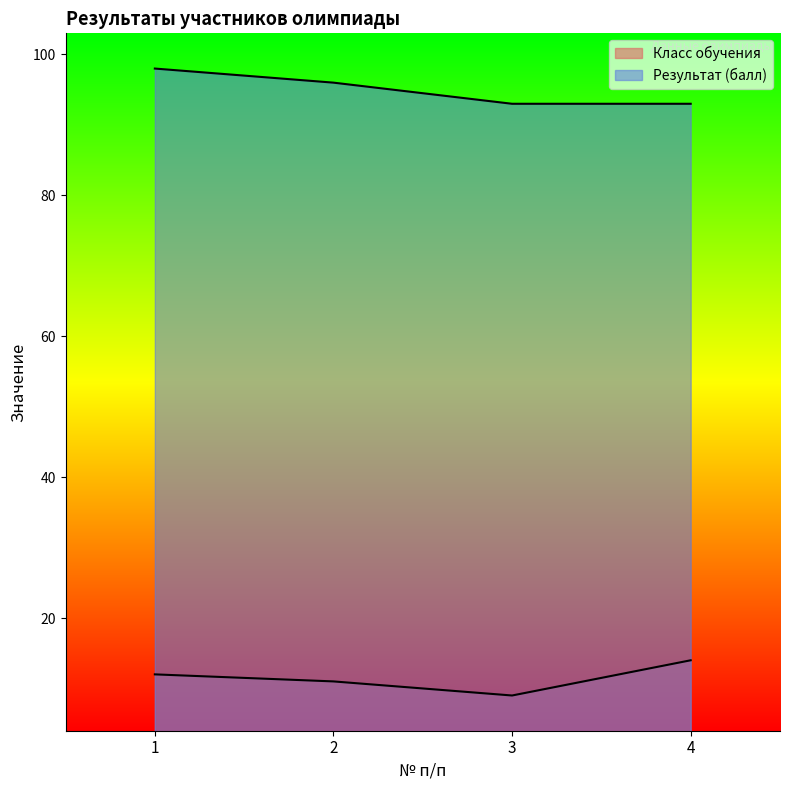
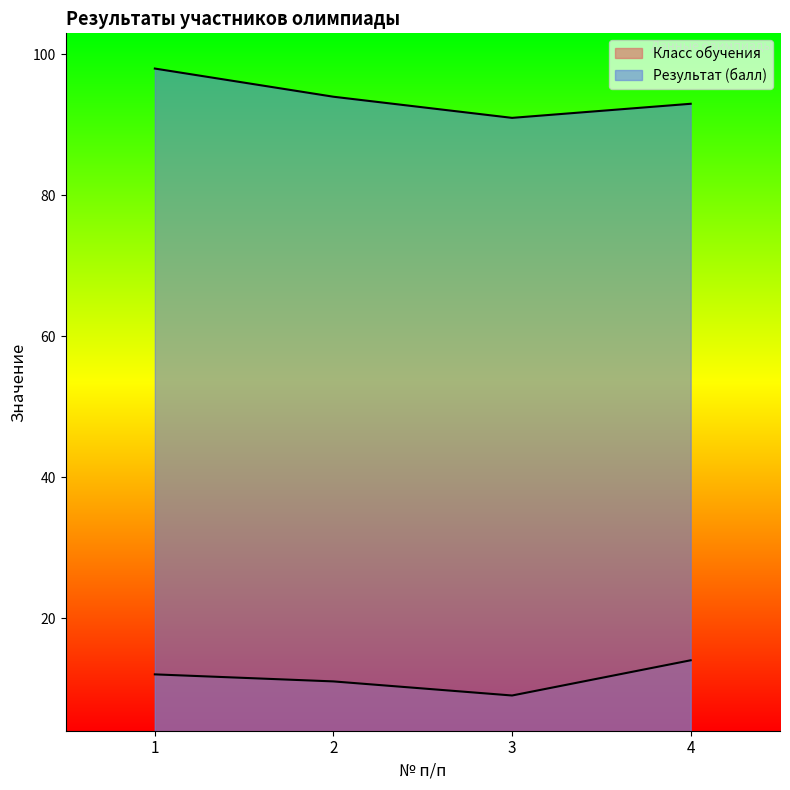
  {
    "Класс обучения": {
      "1": 12,
      "2": 11,
      "3": 9,
      "4": 14
    },
    "Результат (балл)": {
      "1": 98,
-     "2": 96,
-     "3": 93,
+     "2": 94,
+     "3": 91,
      "4": 93
    }
  }
